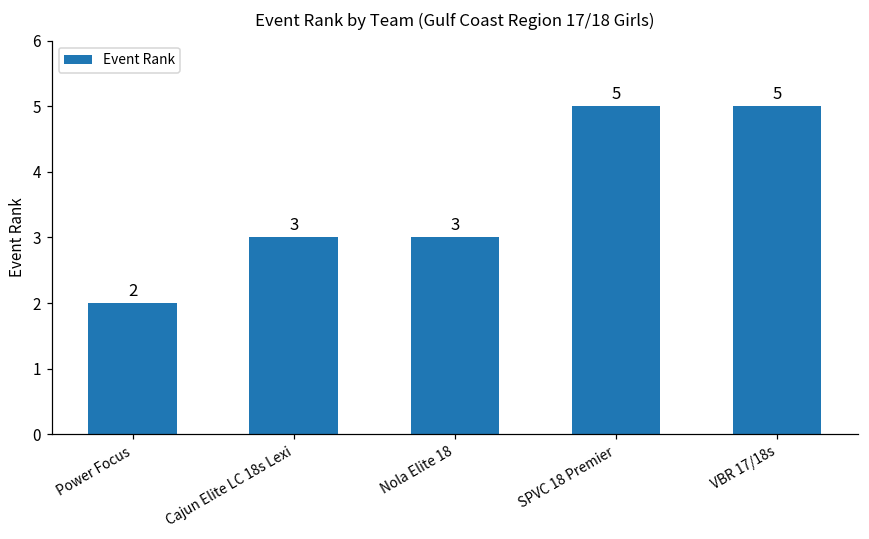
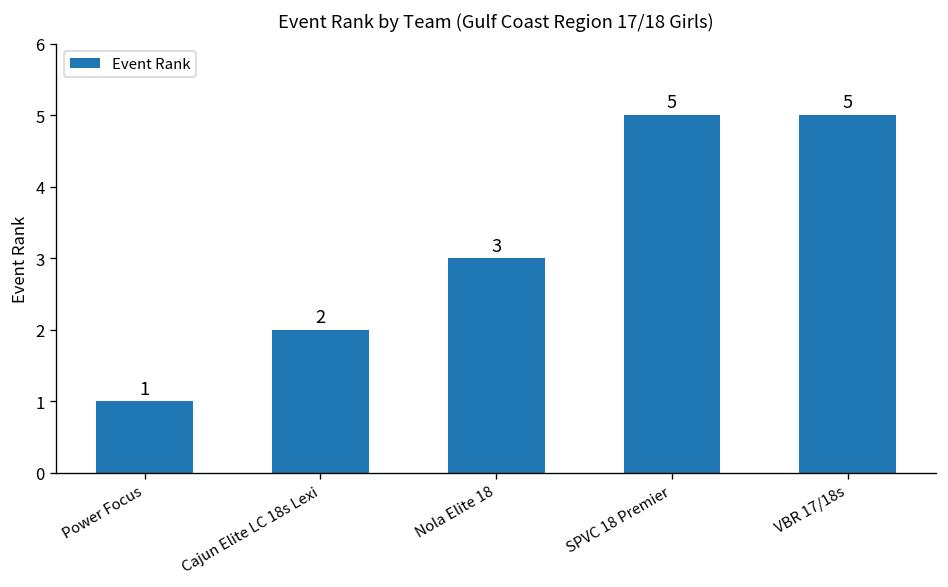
  {
-   "Power Focus": 2,
-   "Cajun Elite LC 18s Lexi": 3,
+   "Power Focus": 1,
+   "Cajun Elite LC 18s Lexi": 2,
    "Nola Elite 18": 3,
    "SPVC 18 Premier": 5,
    "VBR 17/18s": 5
  }
